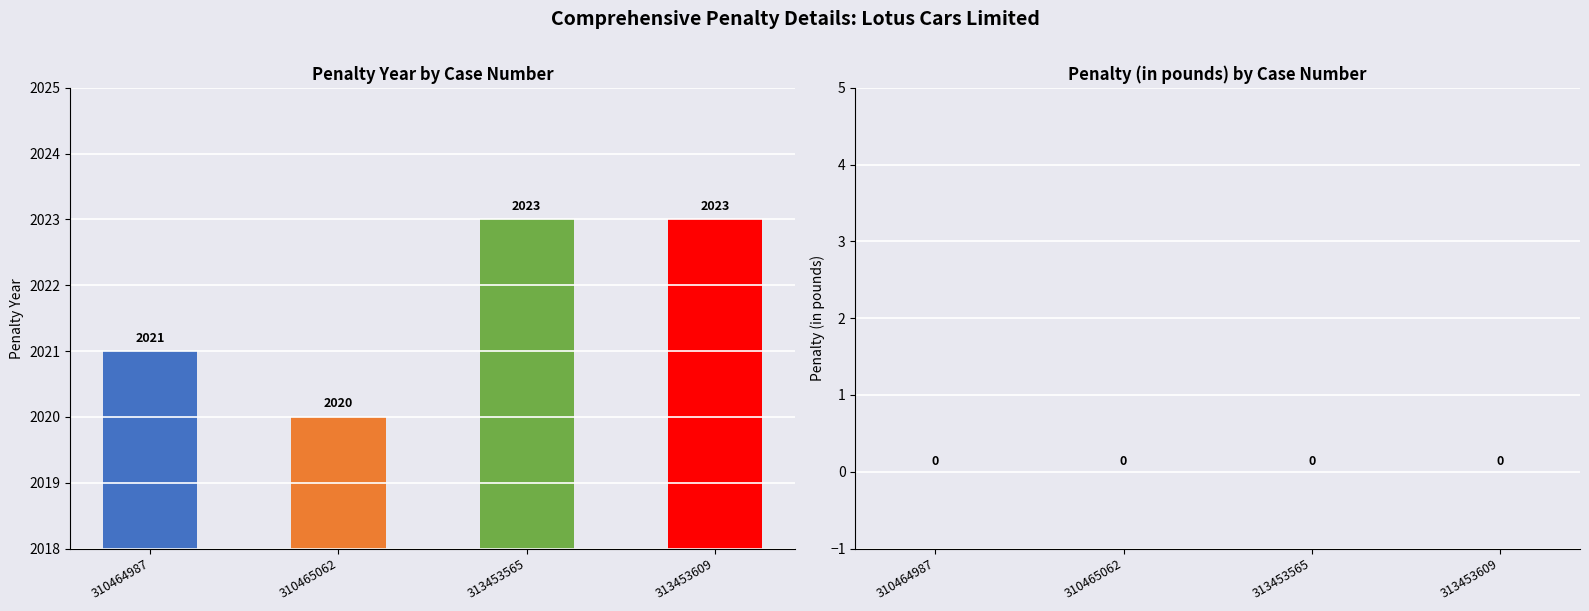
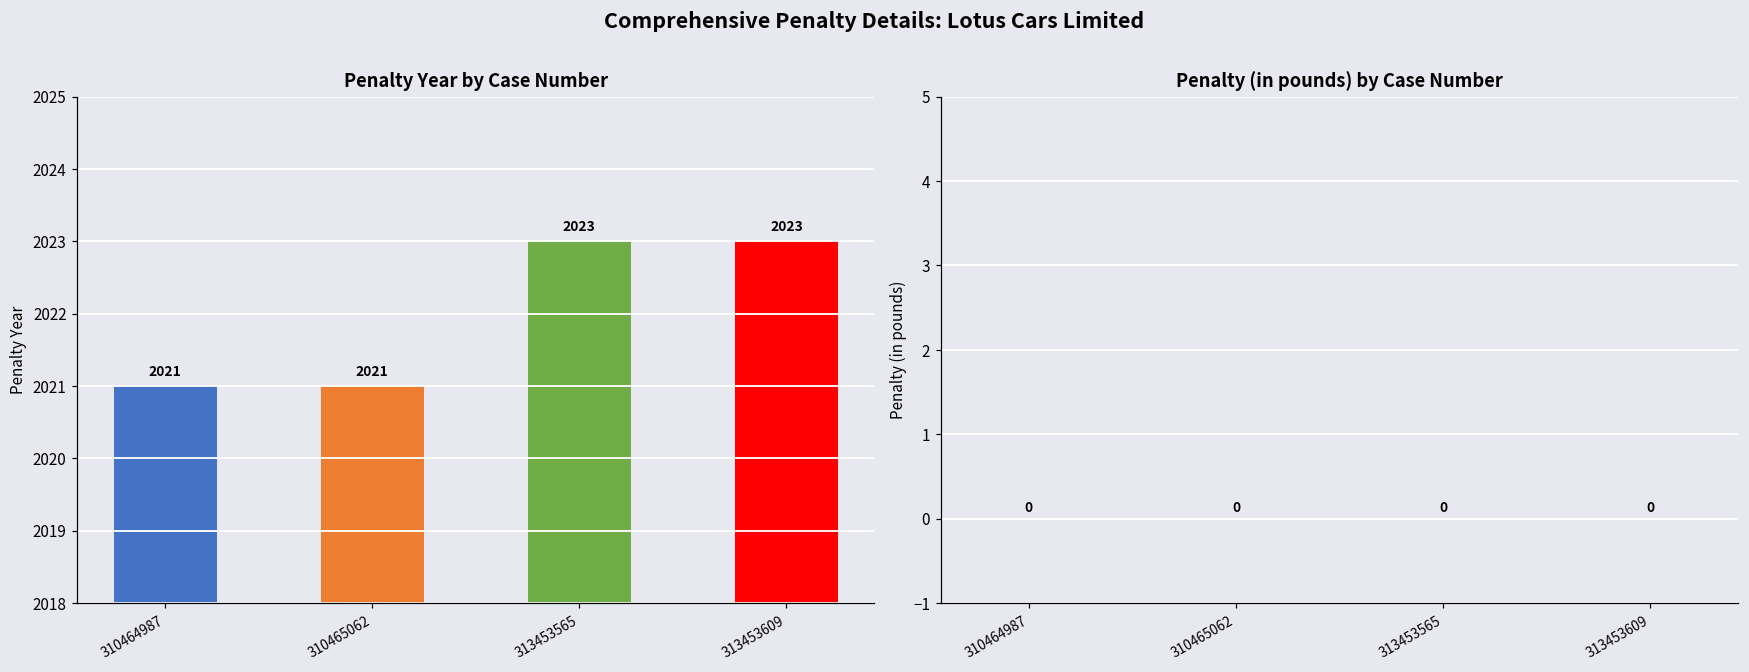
  {
    "Penalty Year by Case Number": {
      "310464987": 2021,
-     "310465062": 2020,
+     "310465062": 2021,
      "313453565": 2023,
      "313453609": 2023
    },
    "Penalty (in pounds) by Case Number": {
      "310464987": 0,
      "310465062": 0,
      "313453565": 0,
      "313453609": 0
    }
  }
